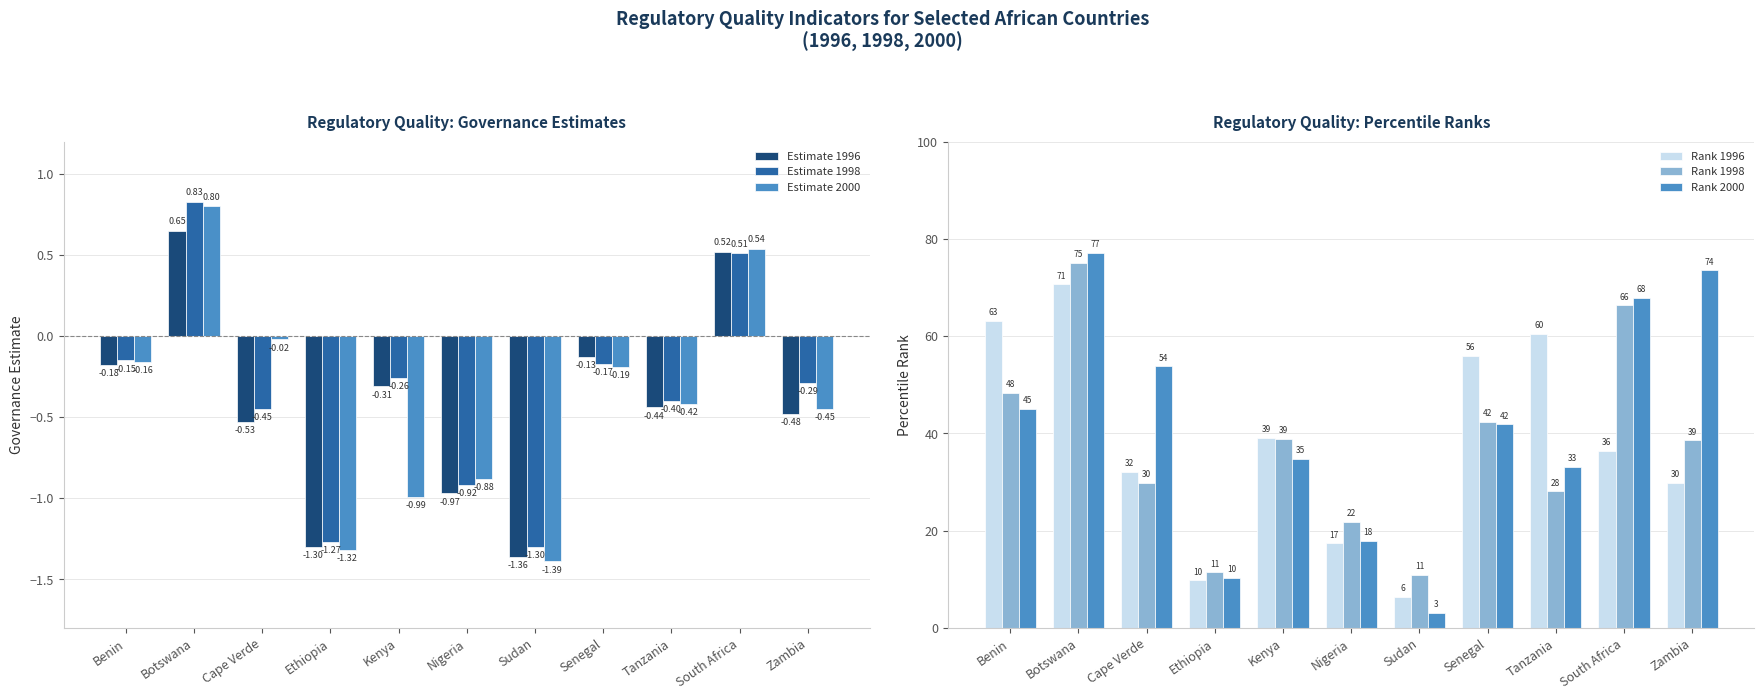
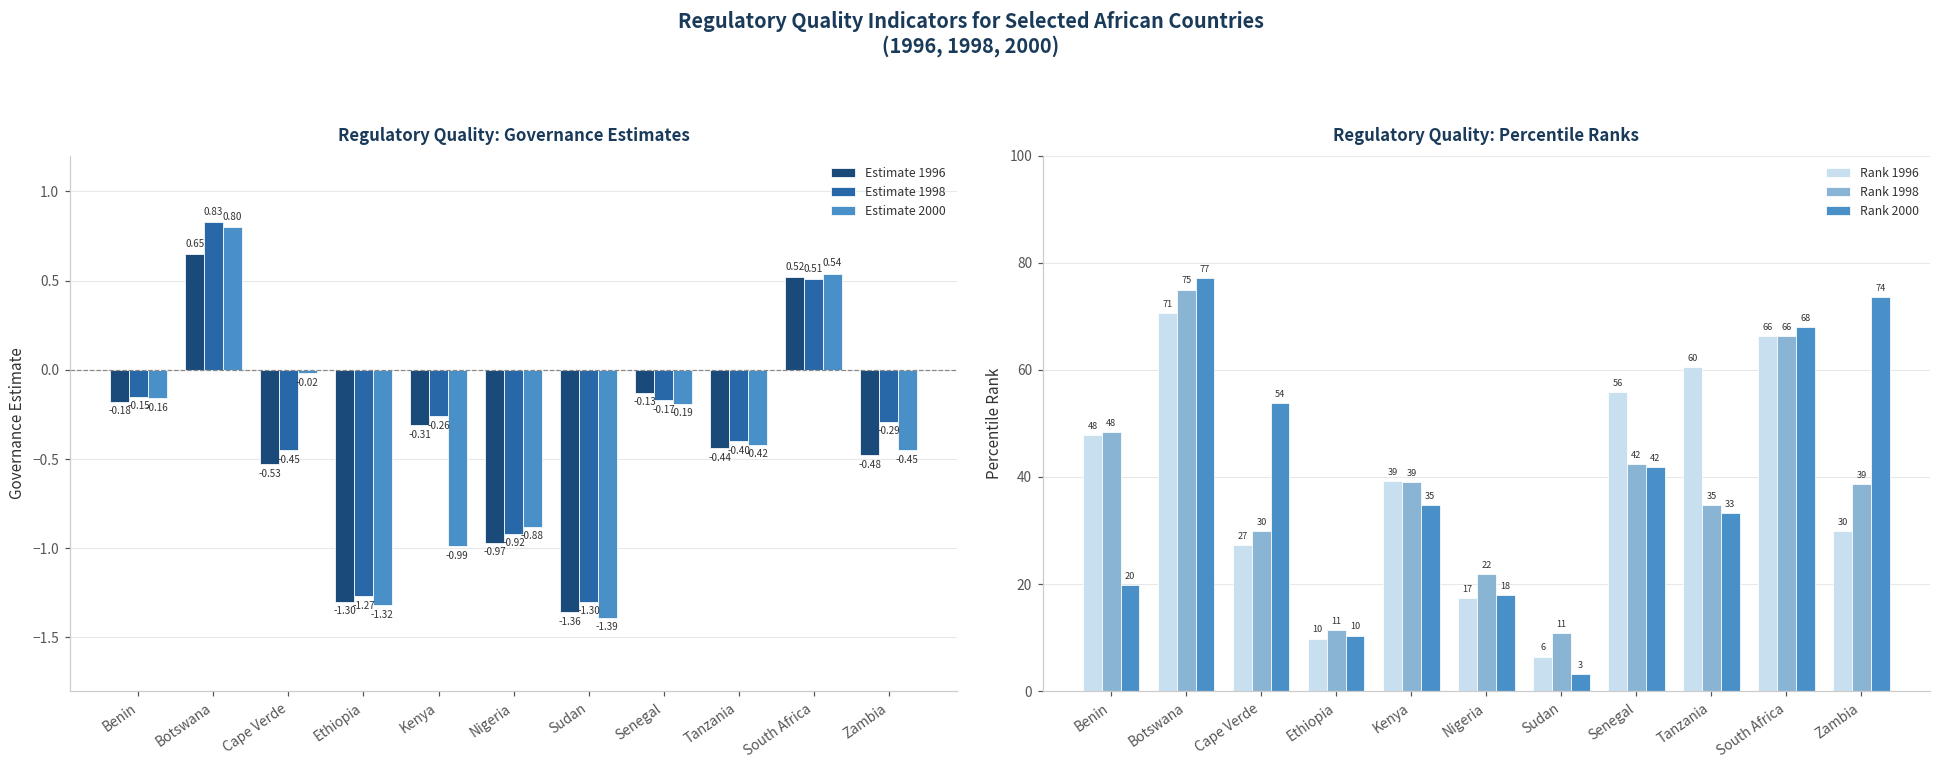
  {
    "Regulatory Quality: Governance Estimates": {
      "Estimate 2000": {
        "Benin": -0.16,
        "Botswana": 0.80,
        "Cape Verde": -0.02,
        "Ethiopia": -1.32,
        "Kenya": -0.99,
        "Nigeria": -0.88,
        "Sudan": -1.39,
        "Senegal": -0.19,
        "Tanzania": -0.42,
        "South Africa": 0.54,
        "Zambia": -0.45
      }
    },
    "Regulatory Quality: Percentile Ranks": {
      "Rank 1996": {
-       "Benin": 63,
+       "Benin": 48,
        "Botswana": 71,
-       "Cape Verde": 32,
+       "Cape Verde": 27,
        "Ethiopia": 10,
        "Kenya": 39,
        "Nigeria": 17,
        "Sudan": 6,
        "Senegal": 56,
        "Tanzania": 60,
-       "South Africa": 36,
+       "South Africa": 66,
        "Zambia": 30
      },
      "Rank 1998": {
        "Benin": 48,
        "Botswana": 75,
        "Cape Verde": 30,
        "Ethiopia": 11,
        "Kenya": 39,
        "Nigeria": 22,
        "Sudan": 11,
        "Senegal": 42,
-       "Tanzania": 28,
+       "Tanzania": 35,
        "South Africa": 66,
        "Zambia": 39
      },
      "Rank 2000": {
-       "Benin": 45,
+       "Benin": 20,
        "Botswana": 77,
        "Cape Verde": 54,
        "Ethiopia": 10,
        "Kenya": 35,
        "Nigeria": 18,
        "Sudan": 3,
        "Senegal": 42,
        "Tanzania": 33,
        "South Africa": 68,
        "Zambia": 74
      }
    }
  }
